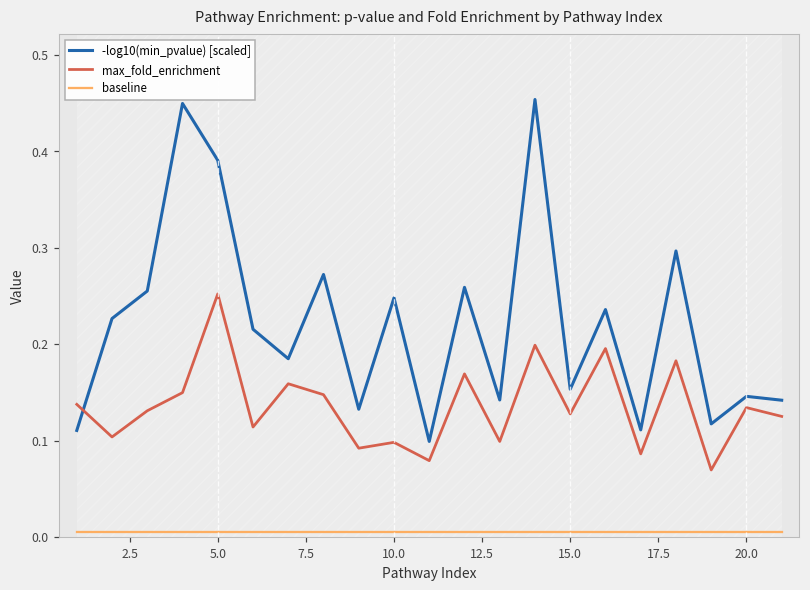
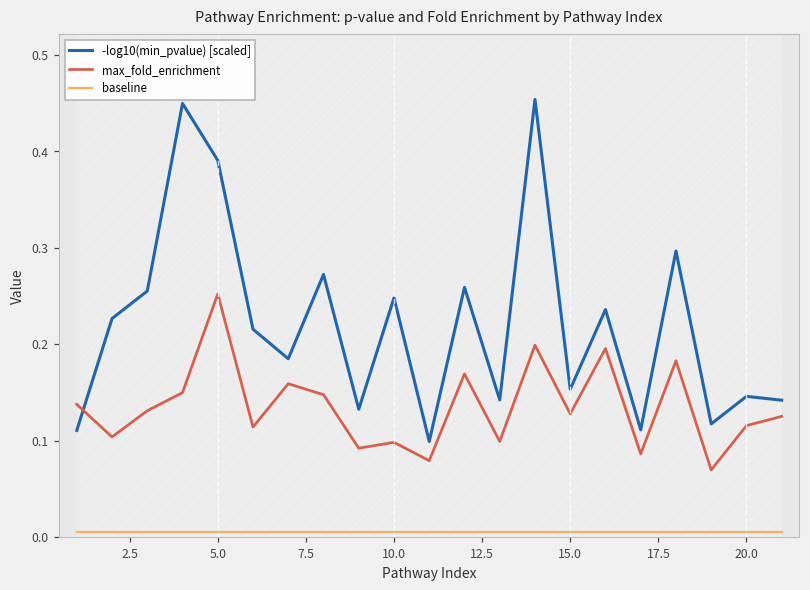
  {
    "-log10(min_pvalue) [scaled]": {
      "5.0": 0.39,
      "10.0": 0.25,
      "15.0": 0.15,
      "20.0": 0.15
    },
    "max_fold_enrichment": {
      "5.0": 0.25,
      "10.0": 0.10,
      "15.0": 0.13,
-     "20.0": 0.13
+     "20.0": 0.12
    },
    "baseline": {
      "5.0": 0.01,
      "10.0": 0.01,
      "15.0": 0.01,
      "20.0": 0.01
    }
  }
